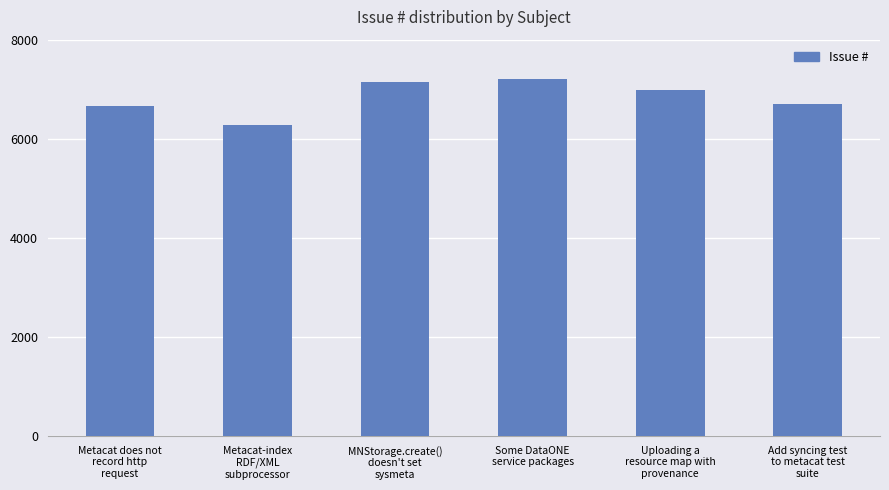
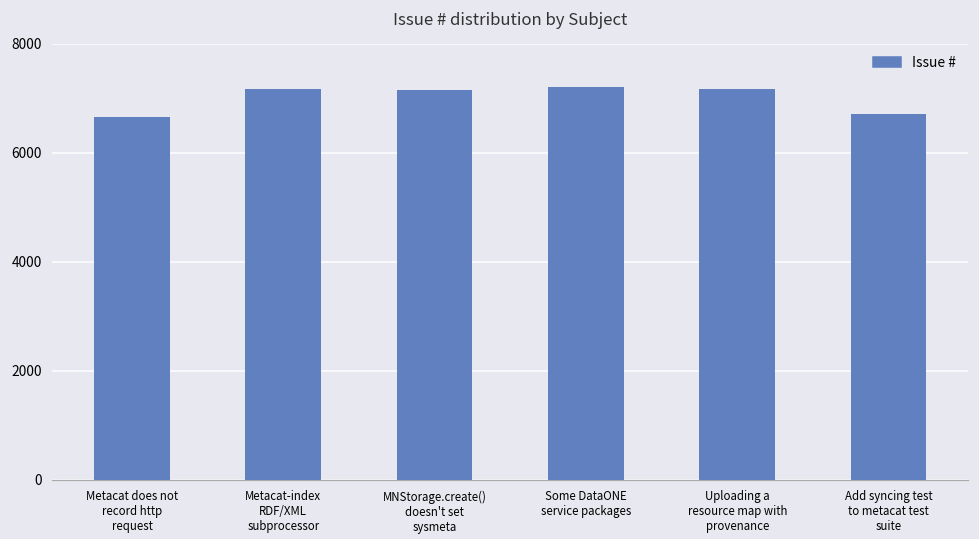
  {
    "Metacat does not record http request": 6700,
-   "Metacat-index RDF/XML subprocessor": 6300,
+   "Metacat-index RDF/XML subprocessor": 7200,
    "MNStorage.create() doesn't set sysmeta": 7100,
    "Some DataONE service packages": 7200,
-   "Uploading a resource map with provenance": 7000,
+   "Uploading a resource map with provenance": 7200,
    "Add syncing test to metacat test suite": 6700
  }
